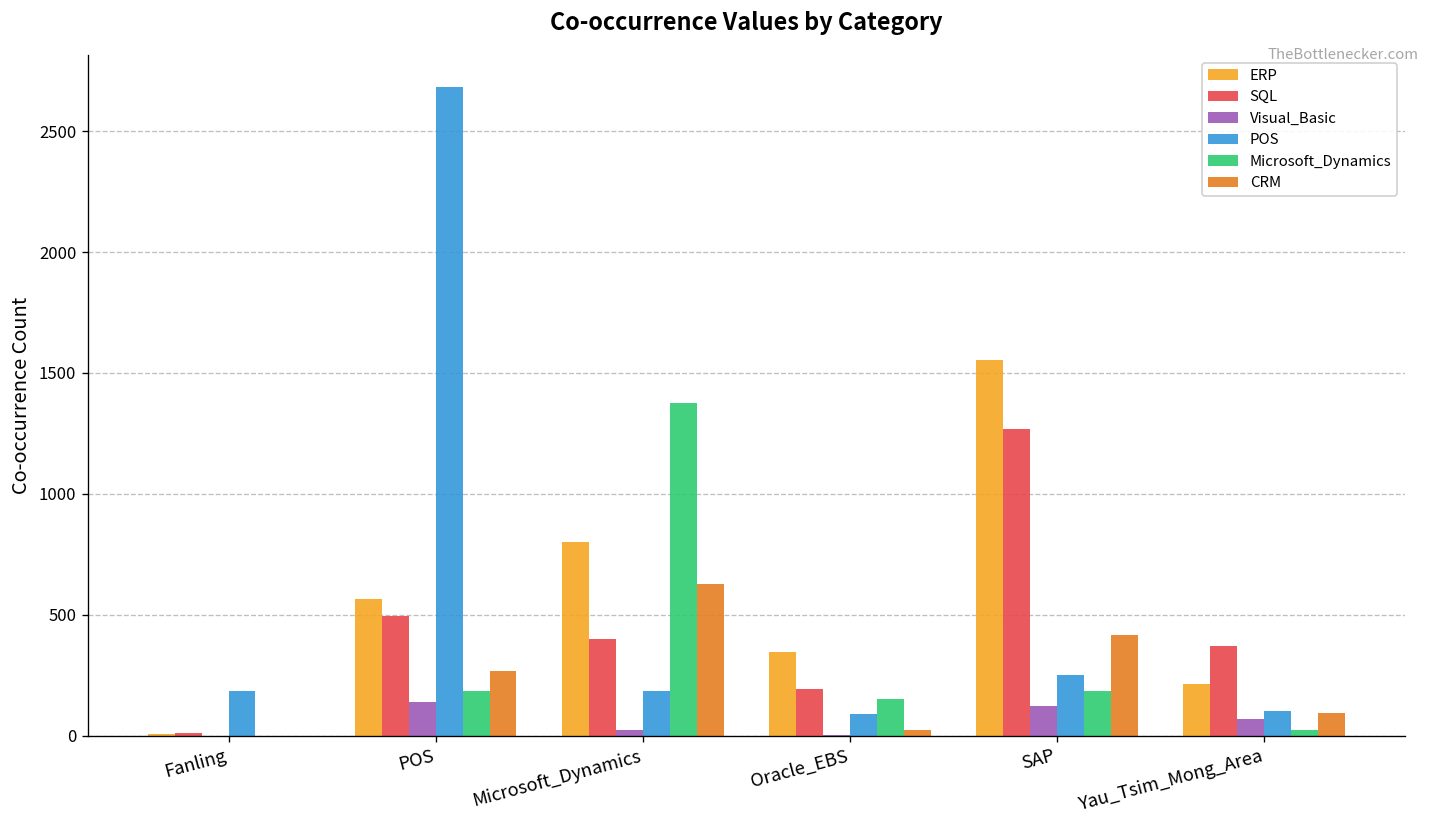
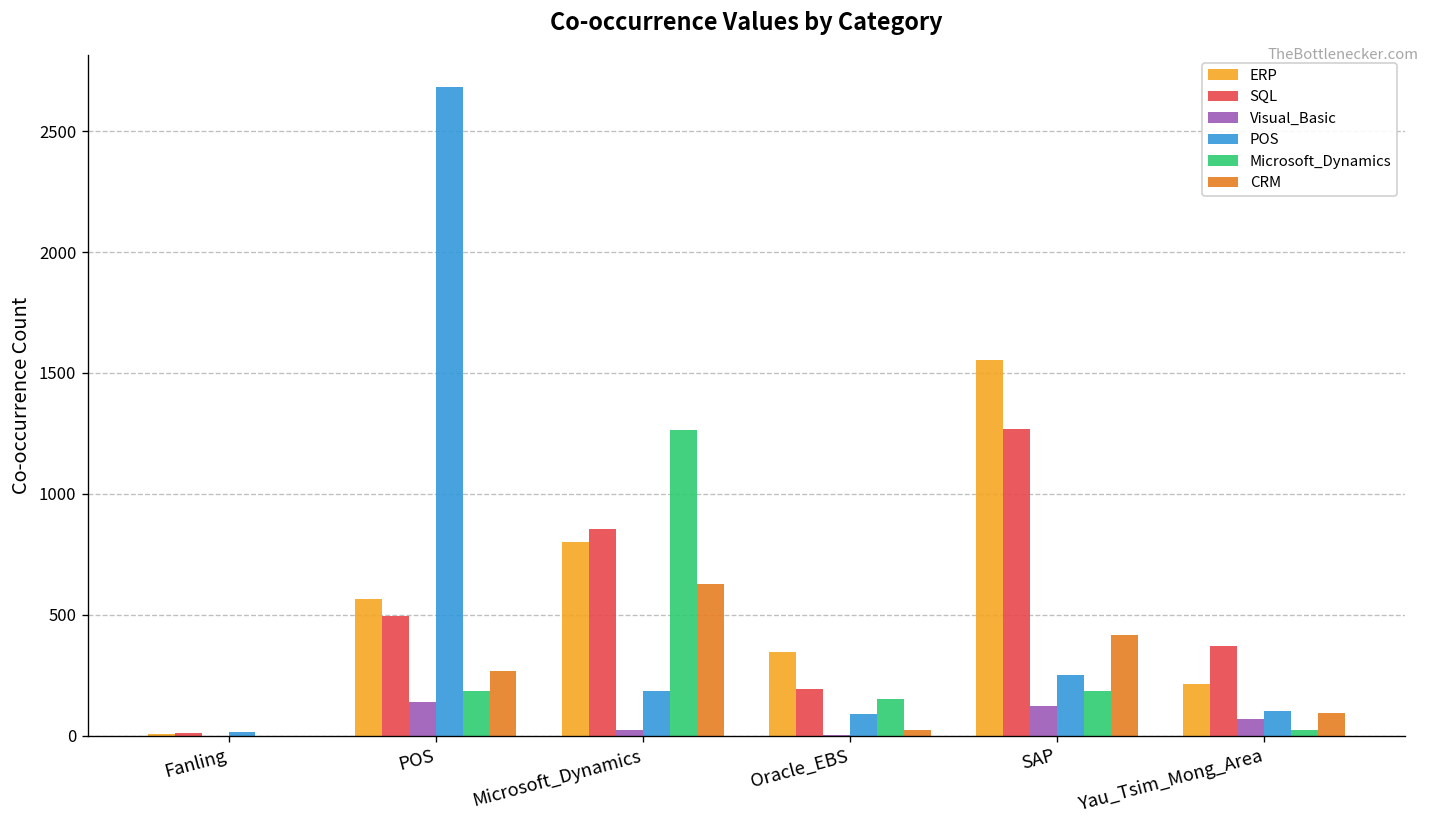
  {
    "SQL": {
      "POS": 490,
-     "Microsoft_Dynamics": 400,
+     "Microsoft_Dynamics": 860,
      "Oracle_EBS": 190,
      "SAP": 1270,
      "Yau_Tsim_Mong_Area": 370
    },
    "Visual_Basic": {
      "Fanling": 0,
      "POS": 140,
      "Microsoft_Dynamics": 20,
      "SAP": 120,
      "Yau_Tsim_Mong_Area": 70
    },
    "POS": {
-     "Fanling": 180,
+     "Fanling": 20,
      "POS": 2680,
      "Microsoft_Dynamics": 190,
      "Oracle_EBS": 90,
      "SAP": 250,
      "Yau_Tsim_Mong_Area": 100
    },
    "Microsoft_Dynamics": {
      "Fanling": 0,
      "POS": 190,
-     "Microsoft_Dynamics": 1380,
+     "Microsoft_Dynamics": 1270,
      "Oracle_EBS": 150,
      "SAP": 190,
      "Yau_Tsim_Mong_Area": 20
    }
  }
